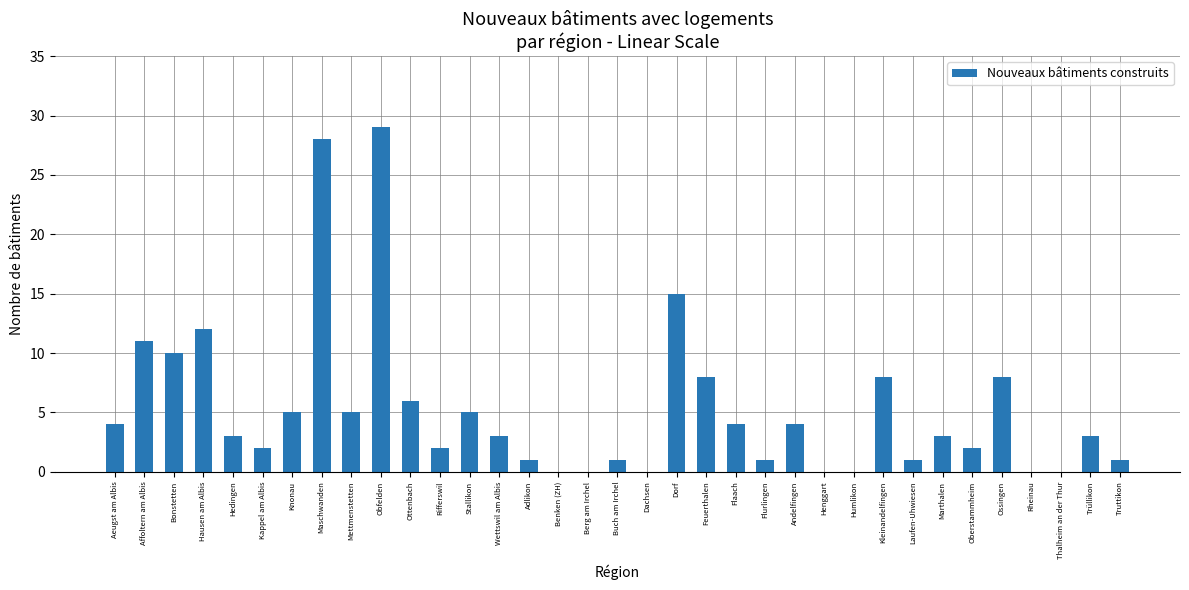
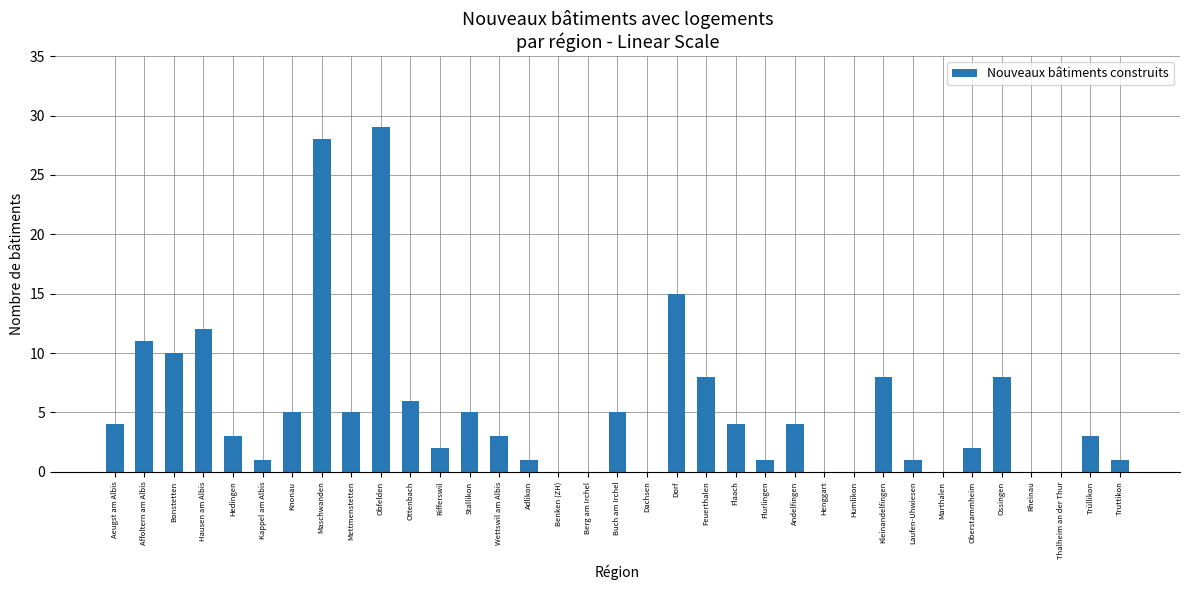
  {
    "Aeugst am Albis": 4,
    "Affoltern am Albis": 11,
    "Bonstetten": 10,
    "Hausen am Albis": 12,
    "Hedingen": 3,
-   "Kappel am Albis": 2,
+   "Kappel am Albis": 1,
    "Knonau": 5,
    "Maschwanden": 28,
    "Mettmenstetten": 5,
    "Obfelden": 29,
    "Ottenbach": 6,
    "Rifferswil": 2,
    "Stallikon": 5,
    "Wettswil am Albis": 3,
    "Adlikon": 1,
    "Benken (ZH)": 0,
    "Berg am Irchel": 0,
-   "Buch am Irchel": 1,
+   "Buch am Irchel": 5,
    "Dachsen": 0,
    "Dorf": 15,
    "Feuerthalen": 8,
    "Flaach": 4,
    "Flurlingen": 1,
    "Andelfingen": 4,
    "Henggart": 0,
    "Humlikon": 0,
    "Kleinandelfingen": 8,
    "Laufen-Uhwiesen": 1,
-   "Marthalen": 3,
+   "Marthalen": 0,
    "Oberstammheim": 2,
    "Ossingen": 8,
    "Rheinau": 0,
    "Thalheim an der Thur": 0,
    "Trüllikon": 3,
    "Truttikon": 1
  }
